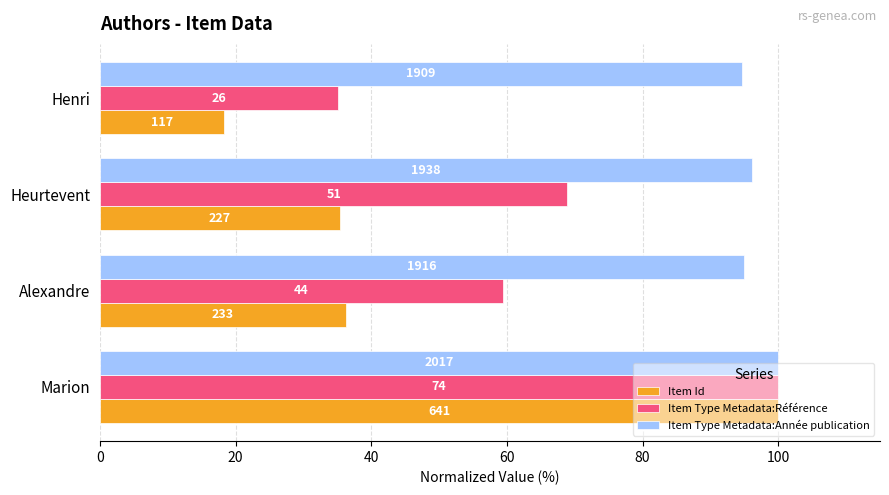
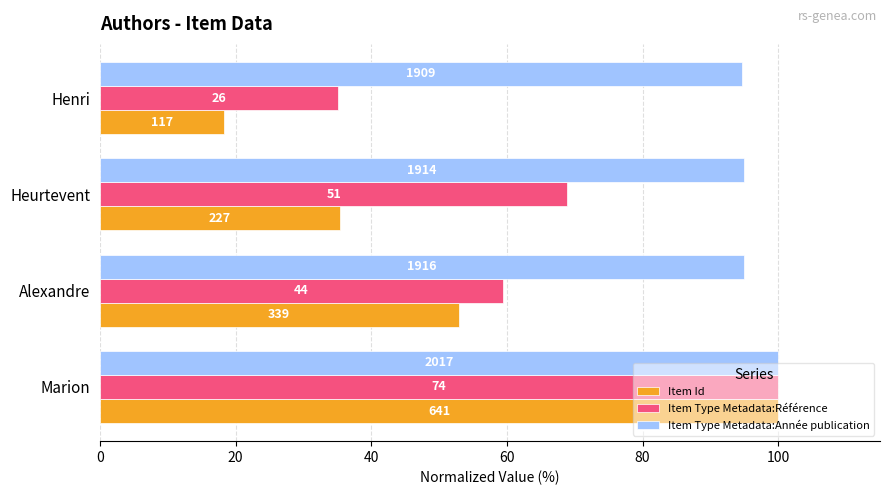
  {
    "Item Id": {
-     "Alexandre": 233
+     "Alexandre": 339
    },
    "Item Type Metadata:Année publication": {
-     "Heurtevent": 1938
+     "Heurtevent": 1914
    }
  }
